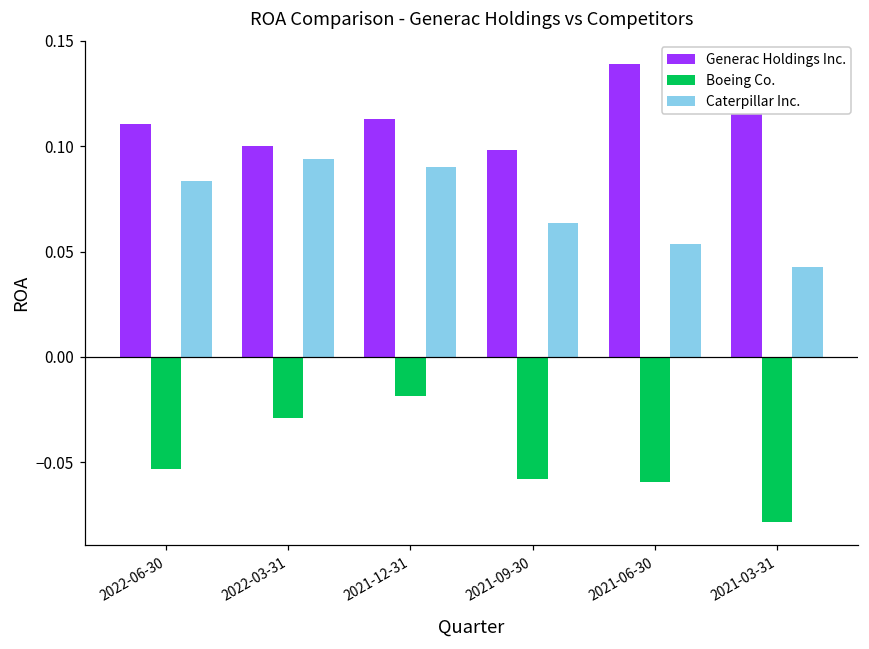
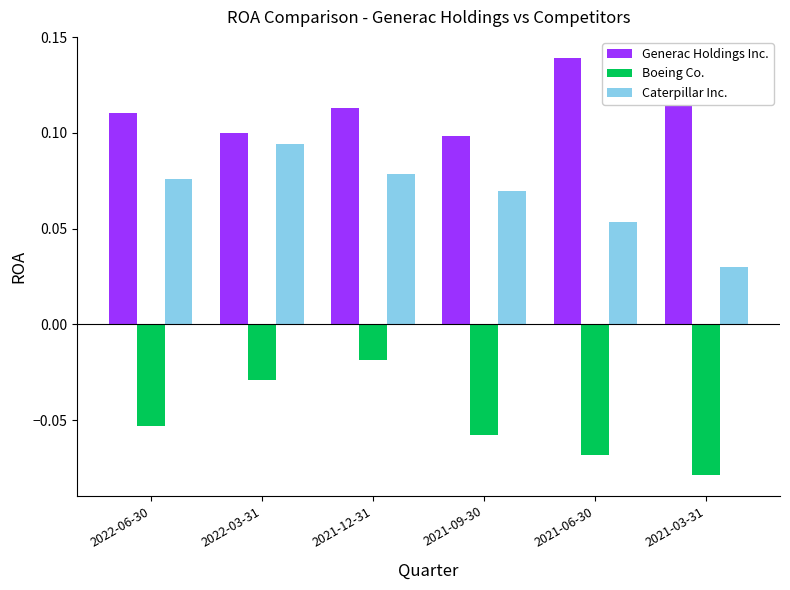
  {
    "Generac Holdings Inc.": {
      "2022-06-30": 0.111,
      "2022-03-31": 0.100,
      "2021-12-31": 0.113,
      "2021-09-30": 0.098,
      "2021-06-30": 0.139
    },
    "Boeing Co.": {
      "2022-06-30": -0.053,
      "2022-03-31": -0.029,
      "2021-12-31": -0.018,
      "2021-09-30": -0.058,
-     "2021-06-30": -0.059,
+     "2021-06-30": -0.068,
      "2021-03-31": -0.079
    },
    "Caterpillar Inc.": {
-     "2022-06-30": 0.083,
+     "2022-06-30": 0.076,
      "2022-03-31": 0.094,
-     "2021-12-31": 0.090,
-     "2021-09-30": 0.064,
+     "2021-12-31": 0.078,
+     "2021-09-30": 0.070,
      "2021-06-30": 0.054,
-     "2021-03-31": 0.043
+     "2021-03-31": 0.030
    }
  }
